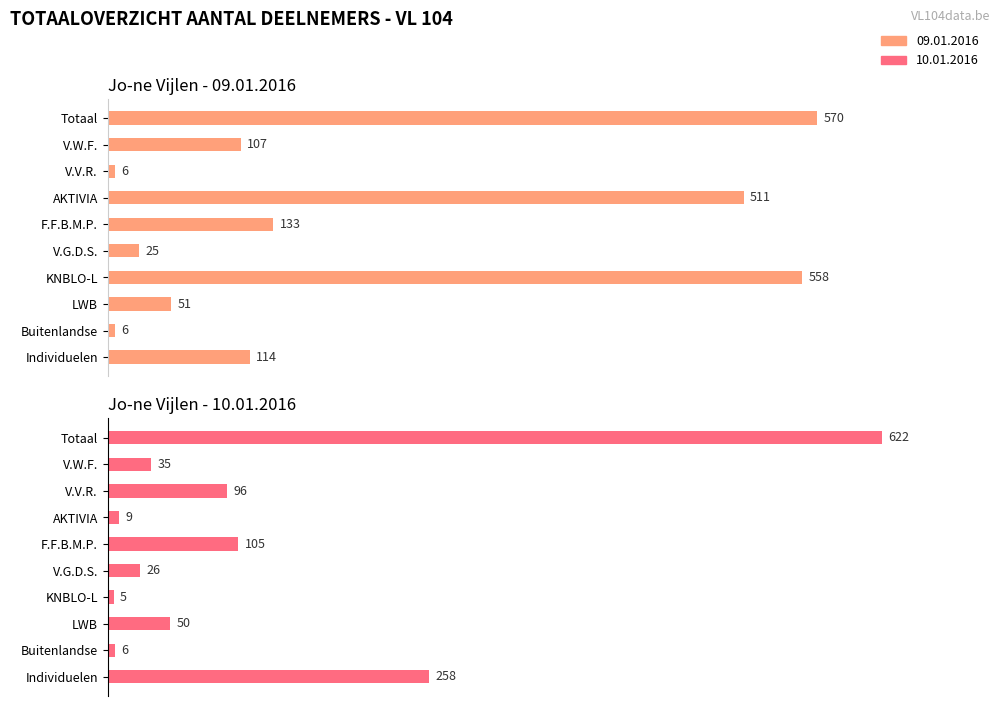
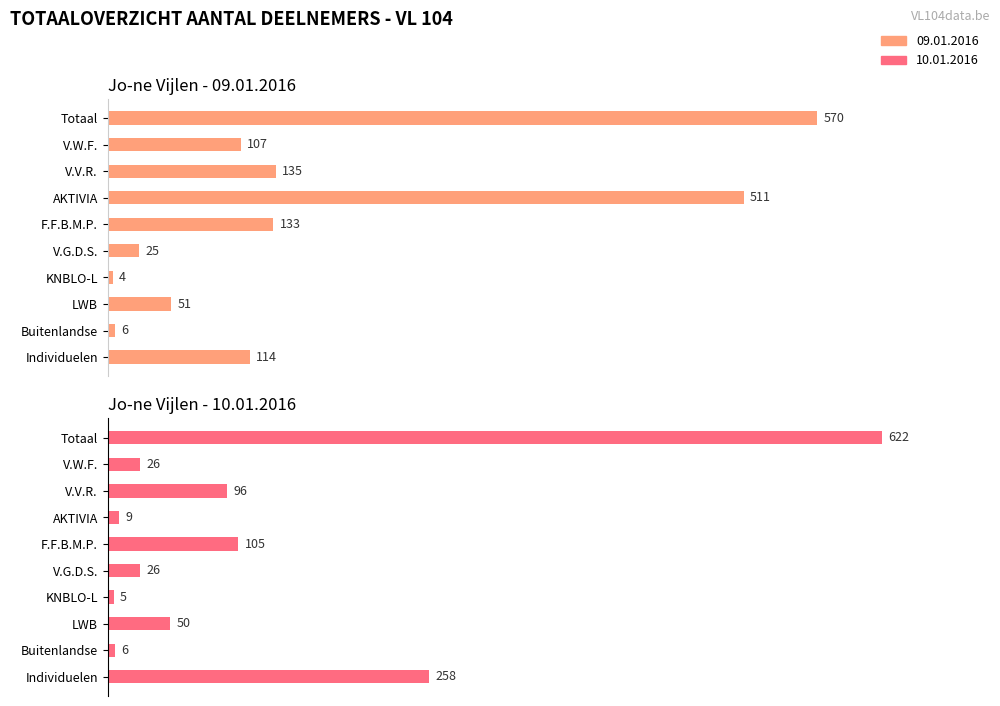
  {
    "Jo-ne Vijlen - 09.01.2016": {
      "Totaal": 570,
      "V.W.F.": 107,
-     "V.V.R.": 6,
+     "V.V.R.": 135,
      "AKTIVIA": 511,
      "F.F.B.M.P.": 133,
      "V.G.D.S.": 25,
-     "KNBLO-L": 558,
+     "KNBLO-L": 4,
      "LWB": 51,
      "Buitenlandse": 6,
      "Individuelen": 114
    },
    "Jo-ne Vijlen - 10.01.2016": {
      "Totaal": 622,
-     "V.W.F.": 35,
+     "V.W.F.": 26,
      "V.V.R.": 96,
      "AKTIVIA": 9,
      "F.F.B.M.P.": 105,
      "V.G.D.S.": 26,
      "KNBLO-L": 5,
      "LWB": 50,
      "Buitenlandse": 6,
      "Individuelen": 258
    }
  }
